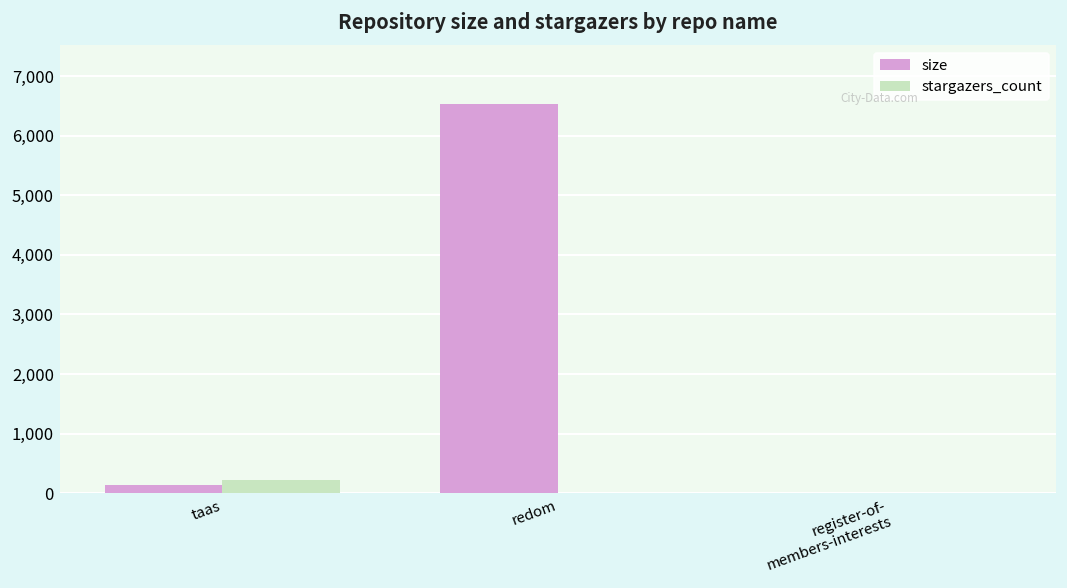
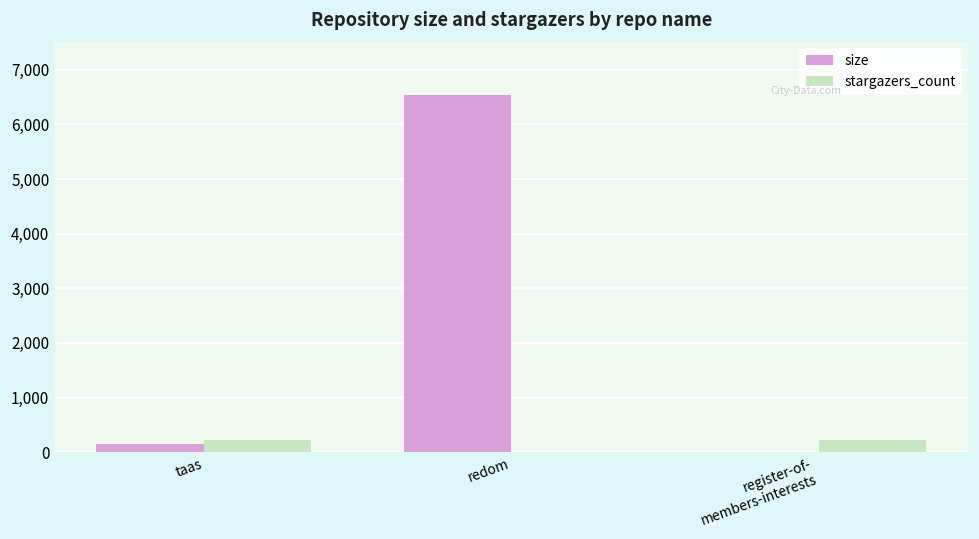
  {
    "size": {
      "taas": "100",
      "redom": "6,500"
    },
    "stargazers_count": {
      "taas": "200",
      "redom": "0",
-     "register-of- members-interests": "0"
+     "register-of- members-interests": "200"
    }
  }
